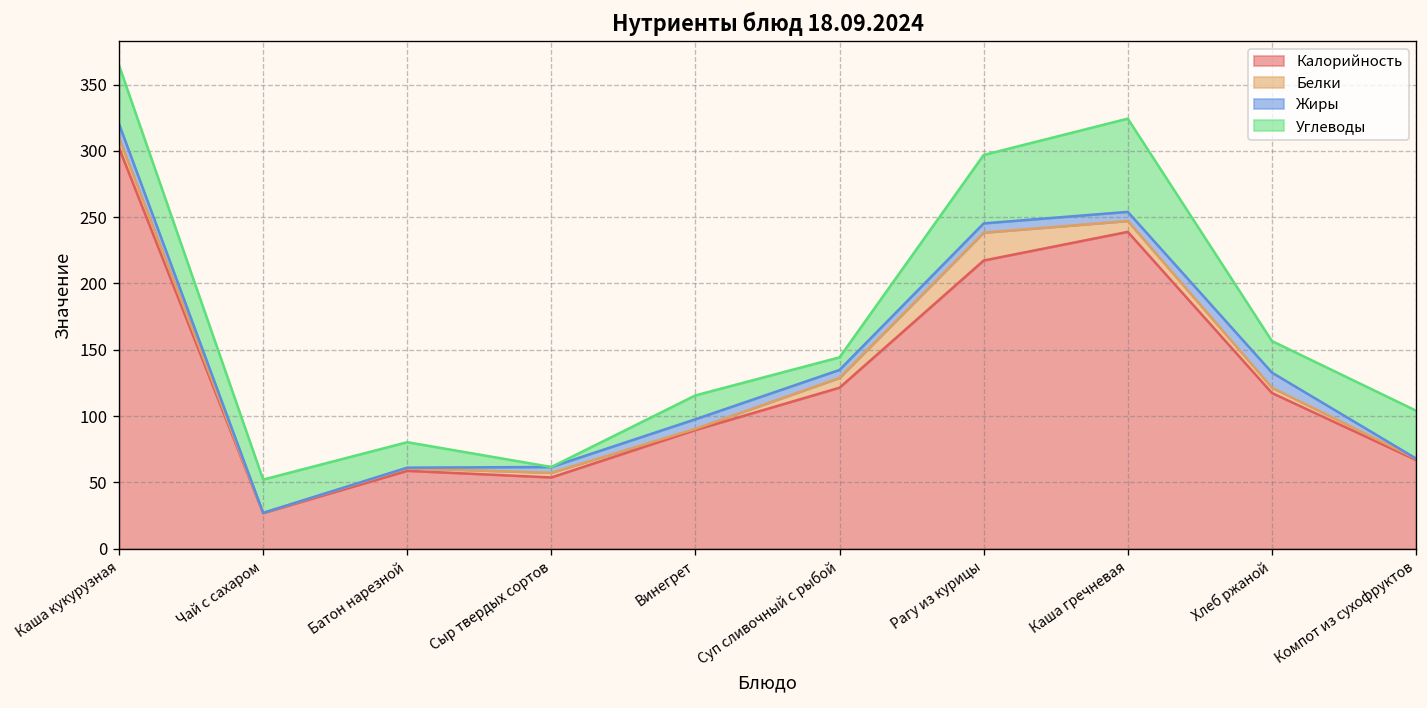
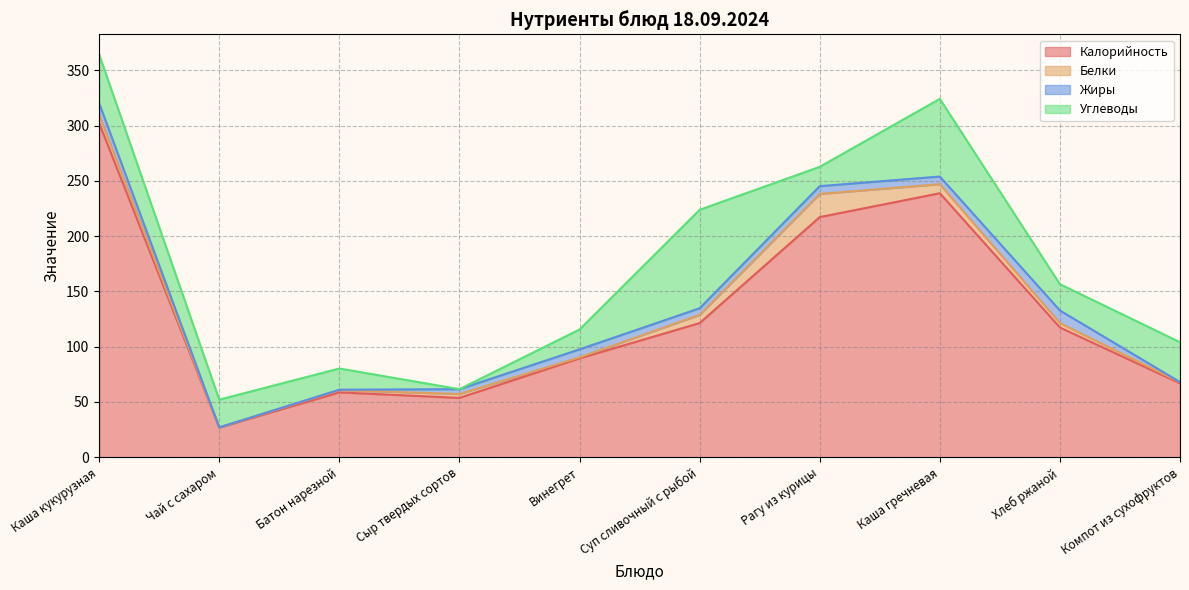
  {
    "Жиры": {
      "Каша кукурузная": 11,
      "Винегрет": 7,
      "Суп сливочный с рыбой": 6,
      "Рагу из курицы": 7,
      "Каша гречневая": 7,
      "Хлеб ржаной": 11
    },
    "Углеводы": {
      "Каша кукурузная": 44,
      "Чай с сахаром": 25,
      "Батон нарезной": 19,
      "Винегрет": 18,
-     "Суп сливочный с рыбой": 10,
-     "Рагу из курицы": 52,
+     "Суп сливочный с рыбой": 89,
+     "Рагу из курицы": 18,
      "Каша гречневая": 70,
      "Хлеб ржаной": 24,
      "Компот из сухофруктов": 36
    }
  }
